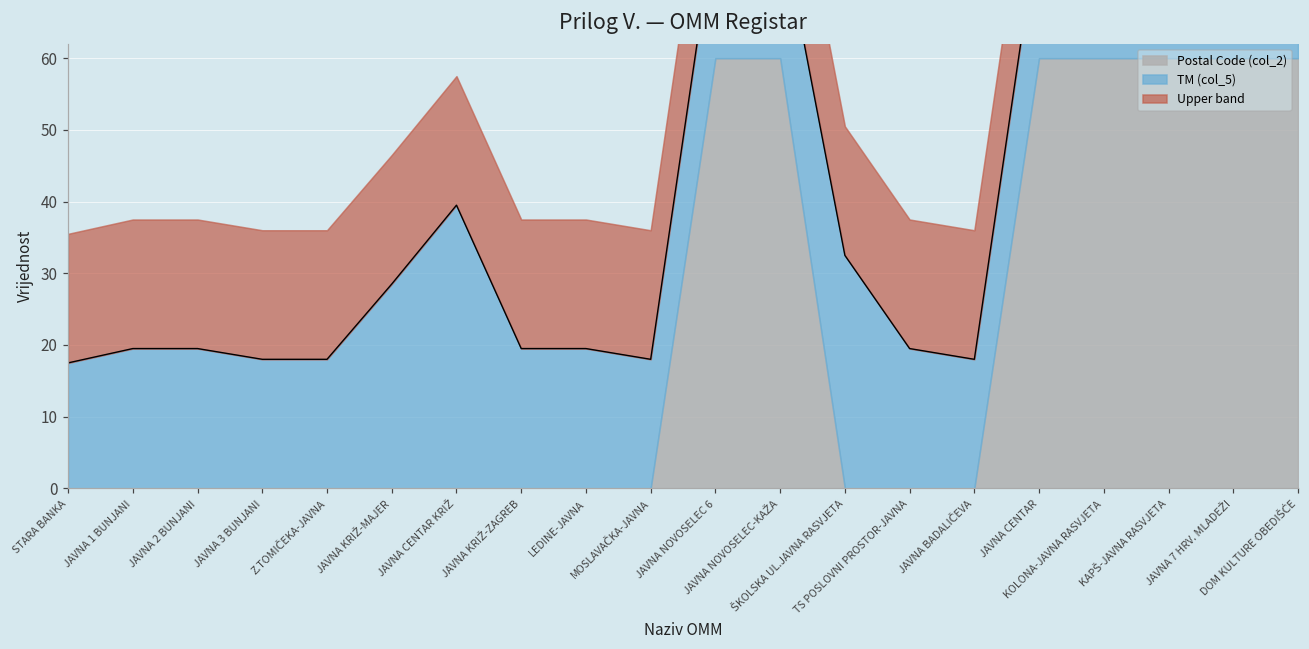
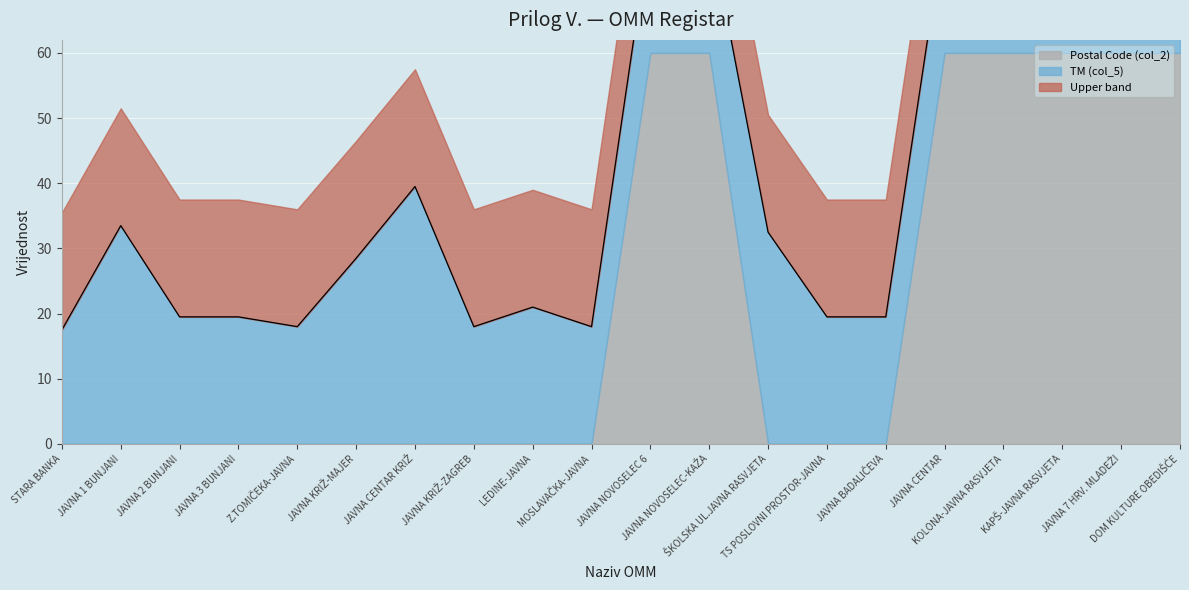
  {
    "Postal Code (col_2)": {
      "STARA BANKA": 0,
      "JAVNA 1 BUNJANI": 0,
      "JAVNA 2 BUNJANI": 0,
      "JAVNA 3 BUNJANI": 0,
      "Z.TOMIČEKA-JAVNA": 0,
      "JAVNA KRIŽ-MAJER": 0,
      "JAVNA CENTAR KRIŽ": 0,
      "JAVNA KRIŽ-ZAGREB": 0,
      "LEDINE-JAVNA": 0,
      "MOSLAVAČKA-JAVNA": 0,
      "JAVNA NOVOSELEC 6": 60,
      "JAVNA NOVOSELEC-KAŽA": 60,
      "ŠKOLSKA UL.JAVNA RASVJETA": 0,
      "TS POSLOVNI PROSTOR-JAVNA": 0,
      "JAVNA BADALIČEVA": 0,
      "JAVNA CENTAR": 60,
      "KOLONA-JAVNA RASVJETA": 60,
      "DOM KULTURE OBEDIŠĆE": 60
    },
    "TM (col_5)": {
      "STARA BANKA": 18,
-     "JAVNA 1 BUNJANI": 20,
+     "JAVNA 1 BUNJANI": 34,
      "JAVNA 2 BUNJANI": 20,
-     "JAVNA 3 BUNJANI": 18,
+     "JAVNA 3 BUNJANI": 20,
      "Z.TOMIČEKA-JAVNA": 18,
      "JAVNA KRIŽ-MAJER": 29,
      "JAVNA CENTAR KRIŽ": 40,
-     "JAVNA KRIŽ-ZAGREB": 20,
-     "LEDINE-JAVNA": 20,
+     "JAVNA KRIŽ-ZAGREB": 18,
+     "LEDINE-JAVNA": 21,
      "MOSLAVAČKA-JAVNA": 18,
      "ŠKOLSKA UL.JAVNA RASVJETA": 33,
      "TS POSLOVNI PROSTOR-JAVNA": 20,
-     "JAVNA BADALIČEVA": 18
+     "JAVNA BADALIČEVA": 20
    },
    "Upper band": {
      "STARA BANKA": 18,
      "JAVNA 1 BUNJANI": 18,
      "JAVNA 2 BUNJANI": 18,
      "JAVNA 3 BUNJANI": 18,
      "Z.TOMIČEKA-JAVNA": 18,
      "JAVNA KRIŽ-MAJER": 18,
      "JAVNA CENTAR KRIŽ": 18,
      "JAVNA KRIŽ-ZAGREB": 18,
      "LEDINE-JAVNA": 18,
      "MOSLAVAČKA-JAVNA": 18,
      "ŠKOLSKA UL.JAVNA RASVJETA": 18,
      "TS POSLOVNI PROSTOR-JAVNA": 18,
      "JAVNA BADALIČEVA": 18
    }
  }
